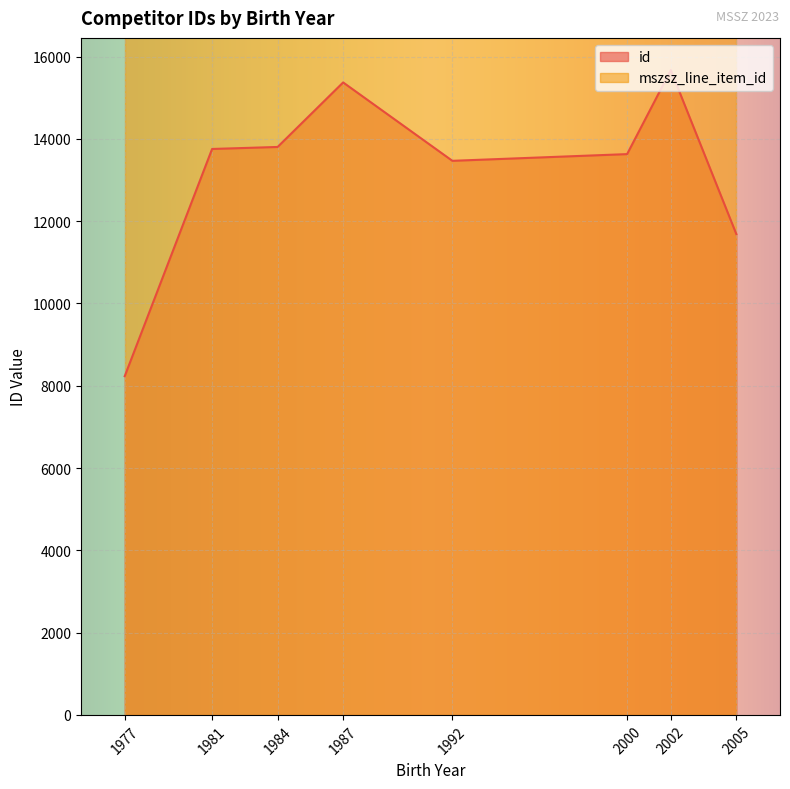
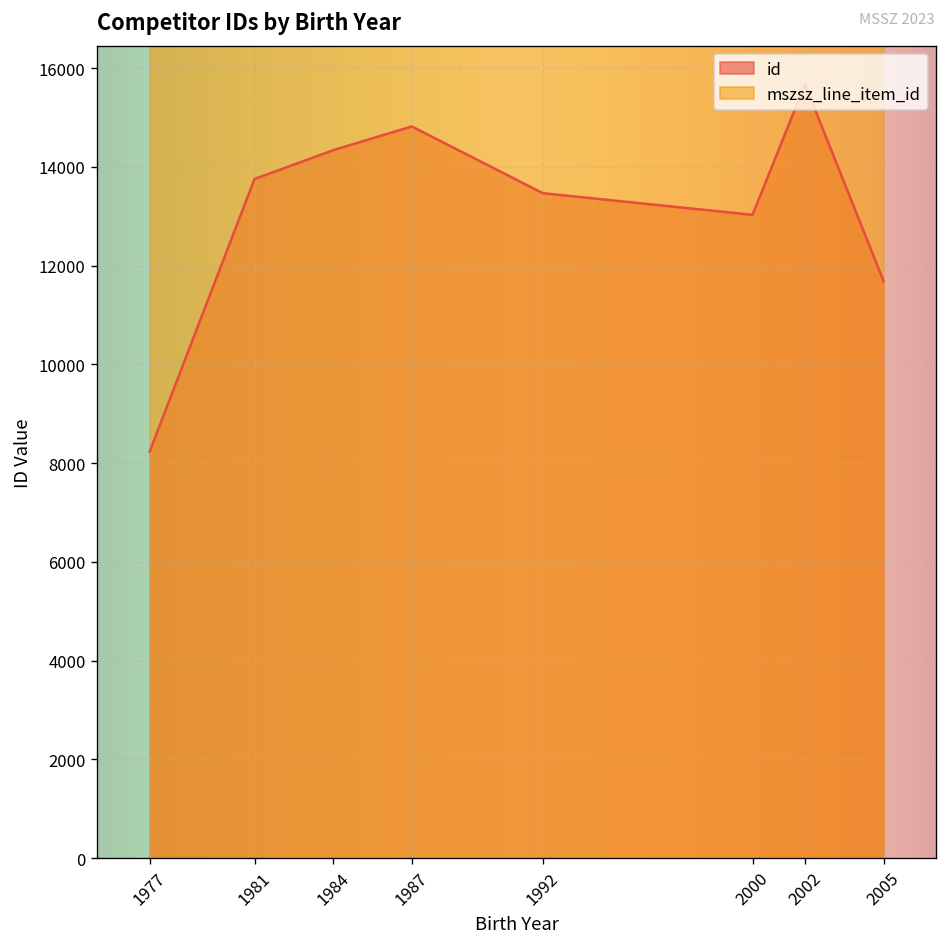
  {
    "id": {
      "1977": 8200,
      "1981": 13800,
-     "1984": 13800,
-     "1987": 15400,
+     "1984": 14300,
+     "1987": 14800,
      "1992": 13500,
-     "2000": 13600,
+     "2000": 13000,
      "2005": 11700
    }
  }
